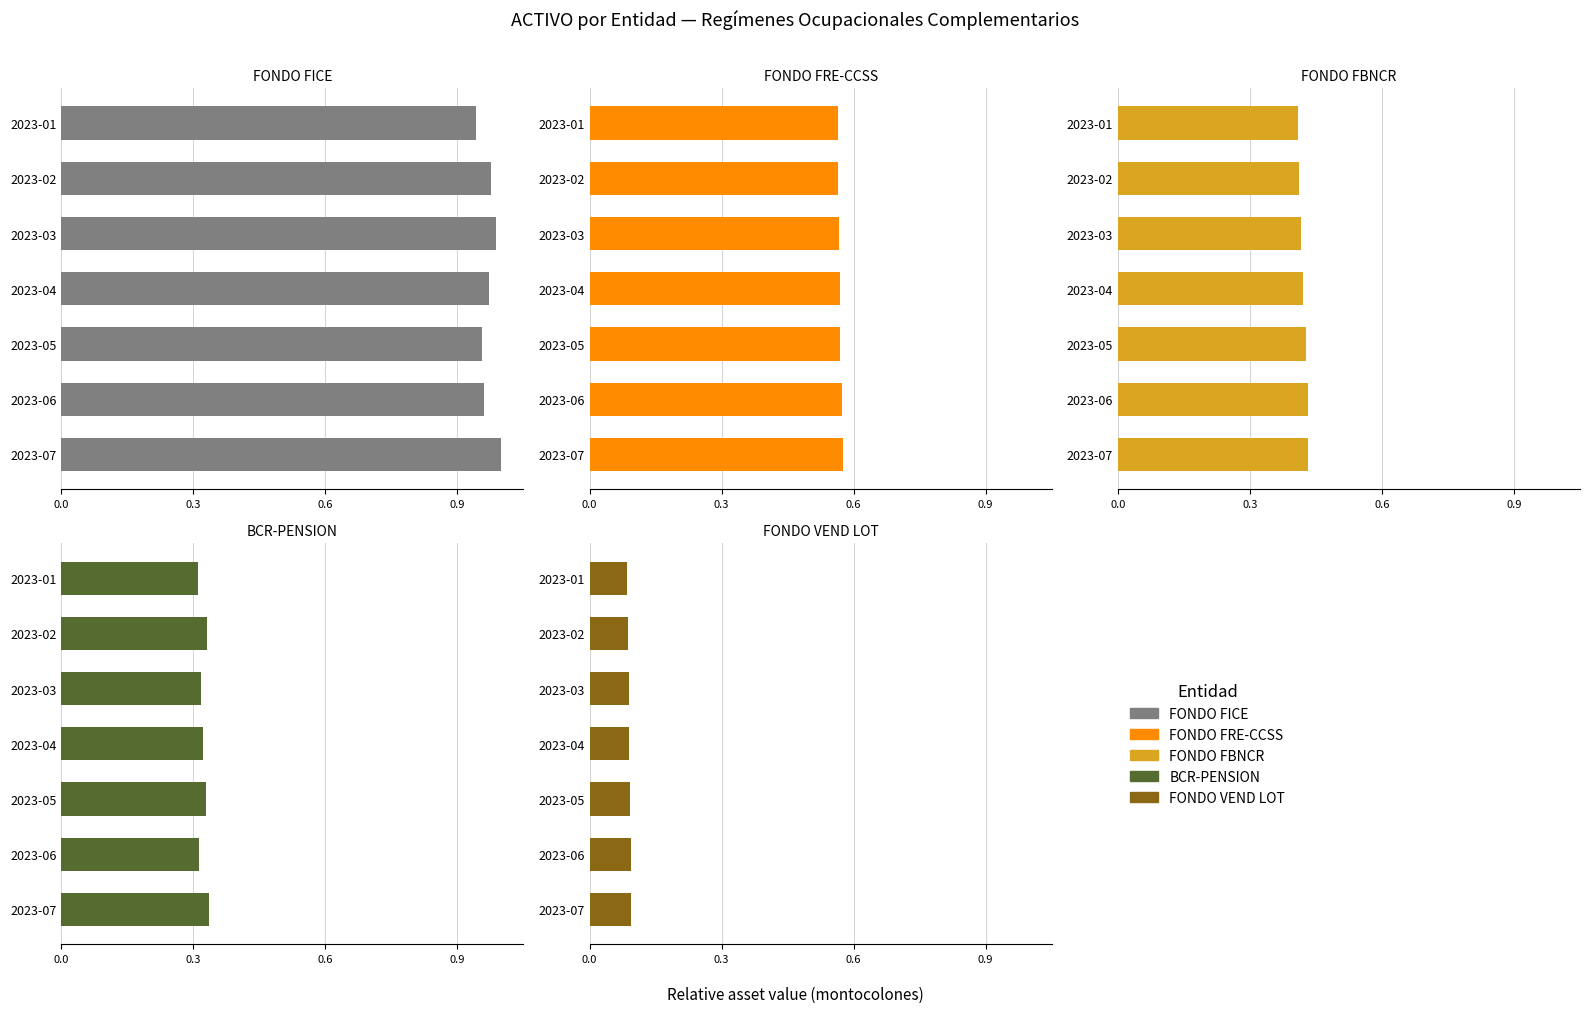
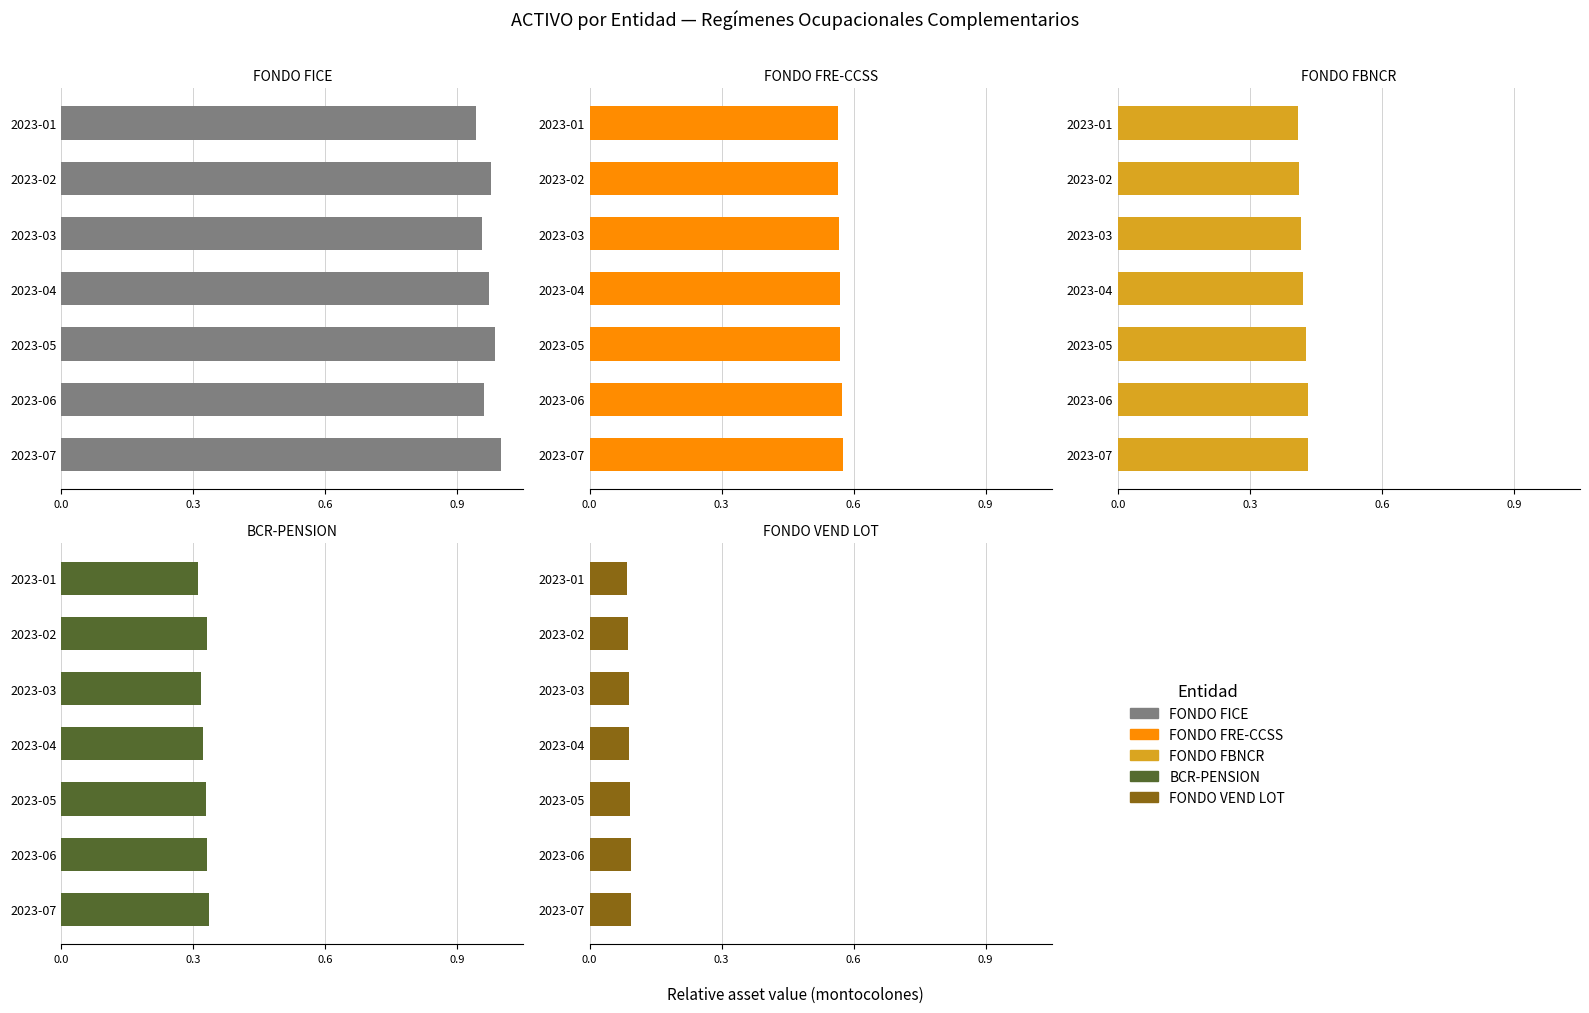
  {
    "FONDO FICE": {
      "2023-01": 0.94,
      "2023-02": 0.98,
-     "2023-03": 0.99,
+     "2023-03": 0.96,
      "2023-04": 0.97,
-     "2023-05": 0.96,
+     "2023-05": 0.98,
      "2023-06": 0.96,
      "2023-07": 1.00
    },
    "FONDO FRE-CCSS": {
      "2023-01": 0.56,
      "2023-02": 0.57,
      "2023-03": 0.57,
      "2023-04": 0.57,
      "2023-05": 0.57,
      "2023-06": 0.57,
      "2023-07": 0.58
    },
    "FONDO FBNCR": {
      "2023-01": 0.41,
      "2023-02": 0.41,
      "2023-03": 0.42,
      "2023-04": 0.42,
      "2023-05": 0.43,
      "2023-06": 0.43,
      "2023-07": 0.43
    },
    "BCR-PENSION": {
      "2023-01": 0.31,
      "2023-02": 0.33,
      "2023-03": 0.32,
      "2023-04": 0.32,
      "2023-05": 0.33,
-     "2023-06": 0.31,
+     "2023-06": 0.33,
      "2023-07": 0.34
    },
    "FONDO VEND LOT": {
      "2023-01": 0.09,
      "2023-02": 0.09,
      "2023-03": 0.09,
      "2023-04": 0.09,
      "2023-05": 0.09,
      "2023-06": 0.09,
      "2023-07": 0.09
    }
  }
